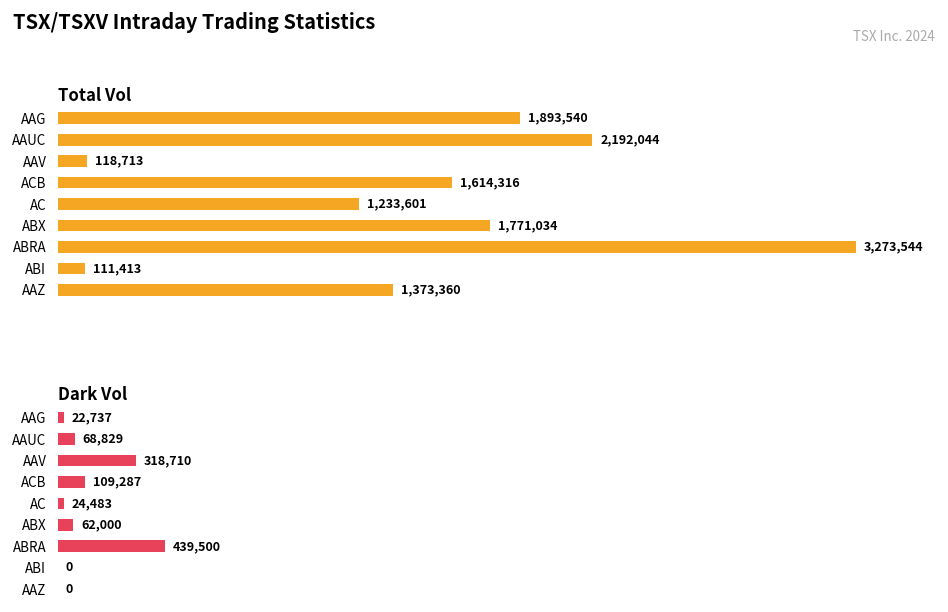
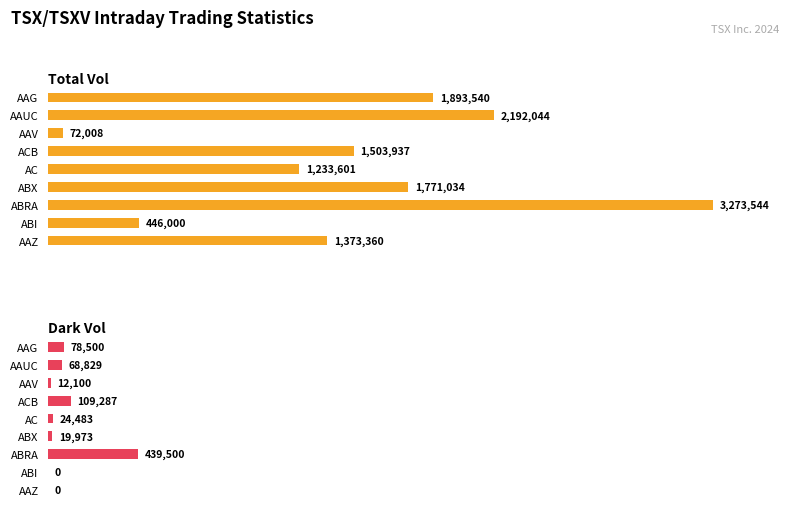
  {
    "Total Vol": {
      "AAG": "1,893,540",
      "AAUC": "2,192,044",
-     "AAV": "118,713",
-     "ACB": "1,614,316",
+     "AAV": "72,008",
+     "ACB": "1,503,937",
      "AC": "1,233,601",
      "ABX": "1,771,034",
      "ABRA": "3,273,544",
-     "ABI": "111,413",
+     "ABI": "446,000",
      "AAZ": "1,373,360"
    },
    "Dark Vol": {
-     "AAG": "22,737",
+     "AAG": "78,500",
      "AAUC": "68,829",
-     "AAV": "318,710",
+     "AAV": "12,100",
      "ACB": "109,287",
      "AC": "24,483",
-     "ABX": "62,000",
+     "ABX": "19,973",
      "ABRA": "439,500",
      "ABI": "0",
      "AAZ": "0"
    }
  }
